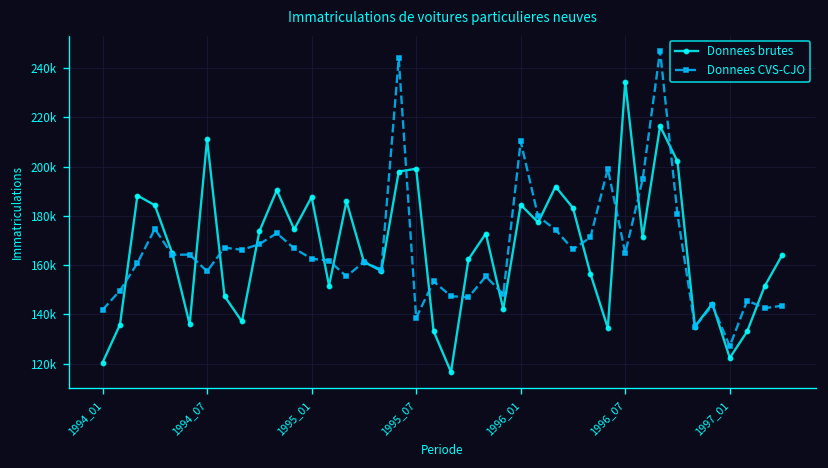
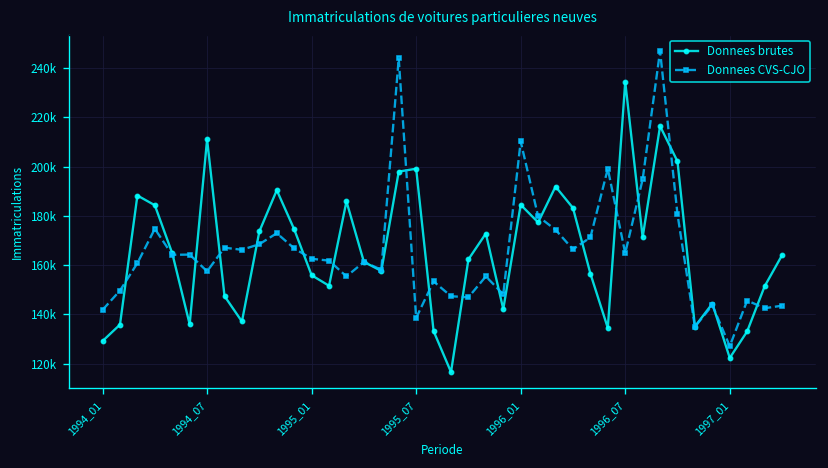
  {
    "Donnees brutes": {
-     "1994_01": 120000,
+     "1994_01": 129000,
      "1994_07": 211000,
-     "1995_01": 188000,
+     "1995_01": 156000,
      "1995_07": 199000,
      "1996_01": 185000,
      "1996_07": 234000,
      "1997_01": 122000
    },
    "Donnees CVS-CJO": {
      "1994_01": 142000,
      "1994_07": 158000,
      "1995_01": 163000,
      "1995_07": 139000,
      "1996_01": 210000,
      "1996_07": 165000,
      "1997_01": 127000
    }
  }
